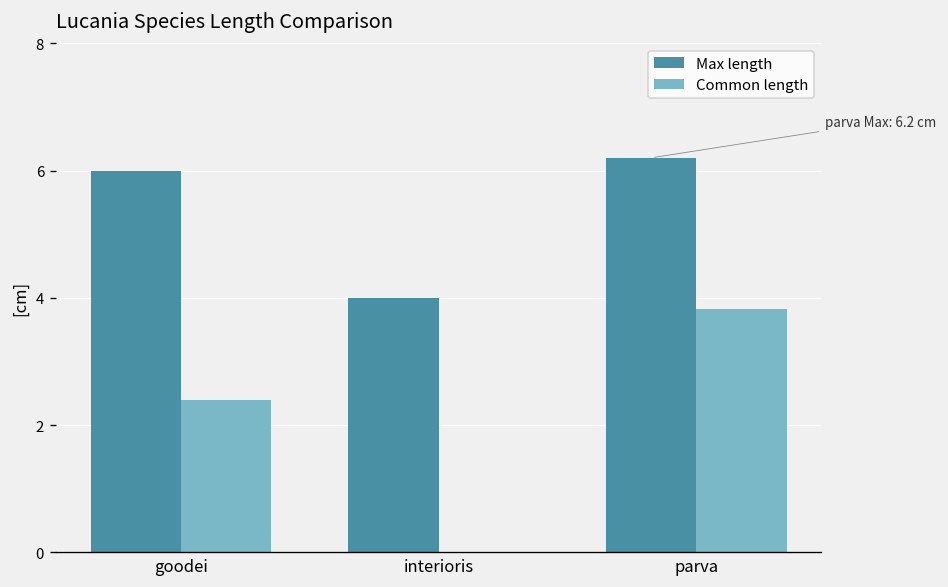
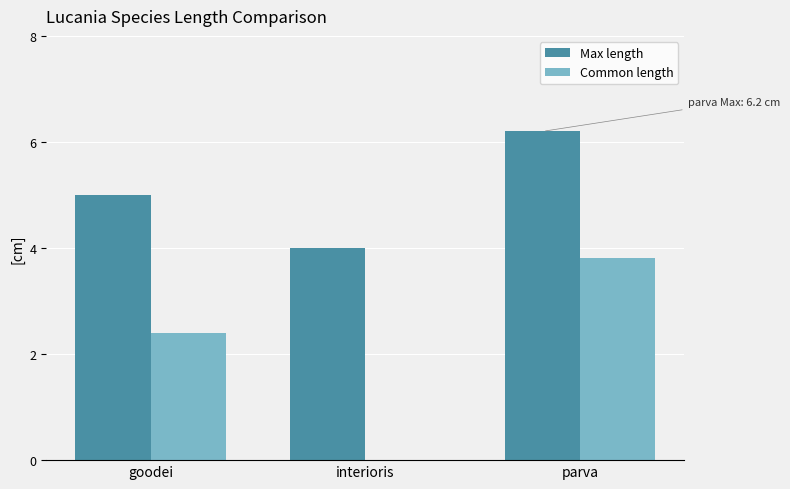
  {
    "Max length": {
-     "goodei": 6,
+     "goodei": 5,
      "interioris": 4
    },
    "Common length": {
      "goodei": 2.4,
      "interioris": 0,
      "parva": 3.8
    }
  }
